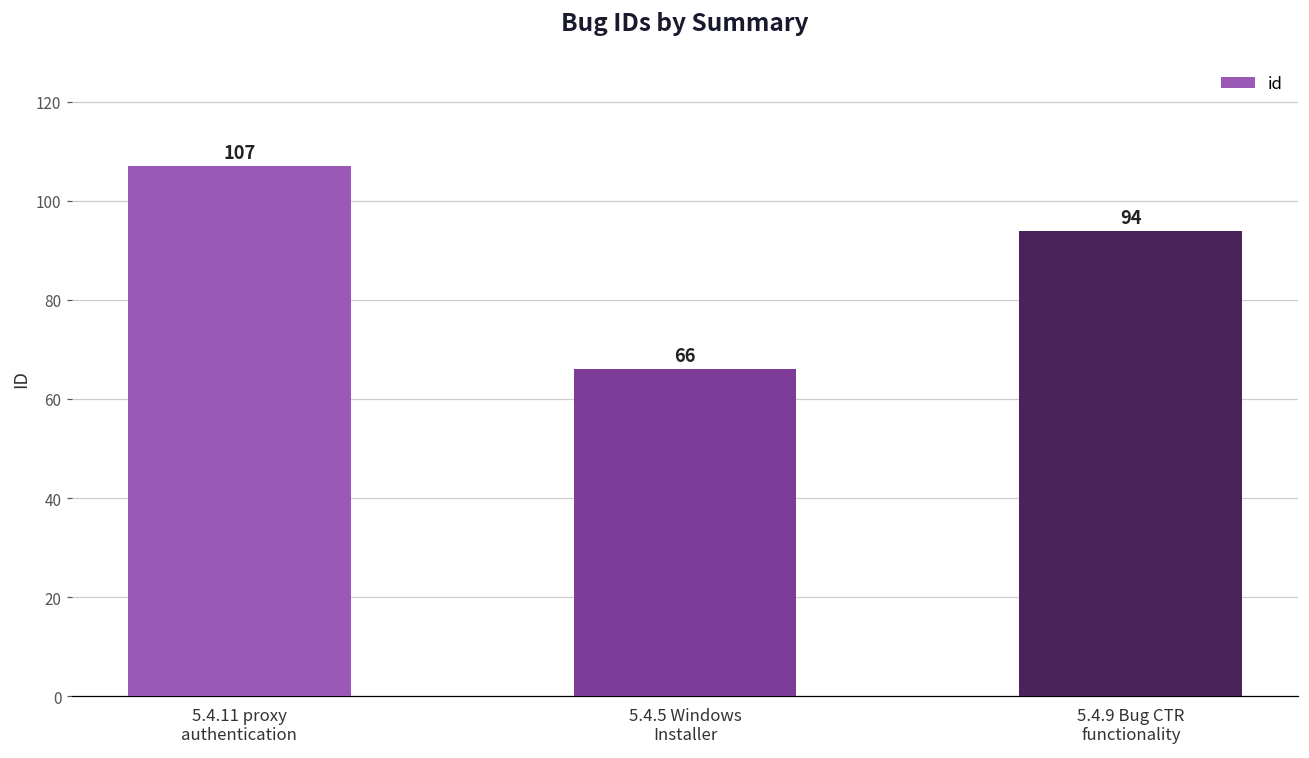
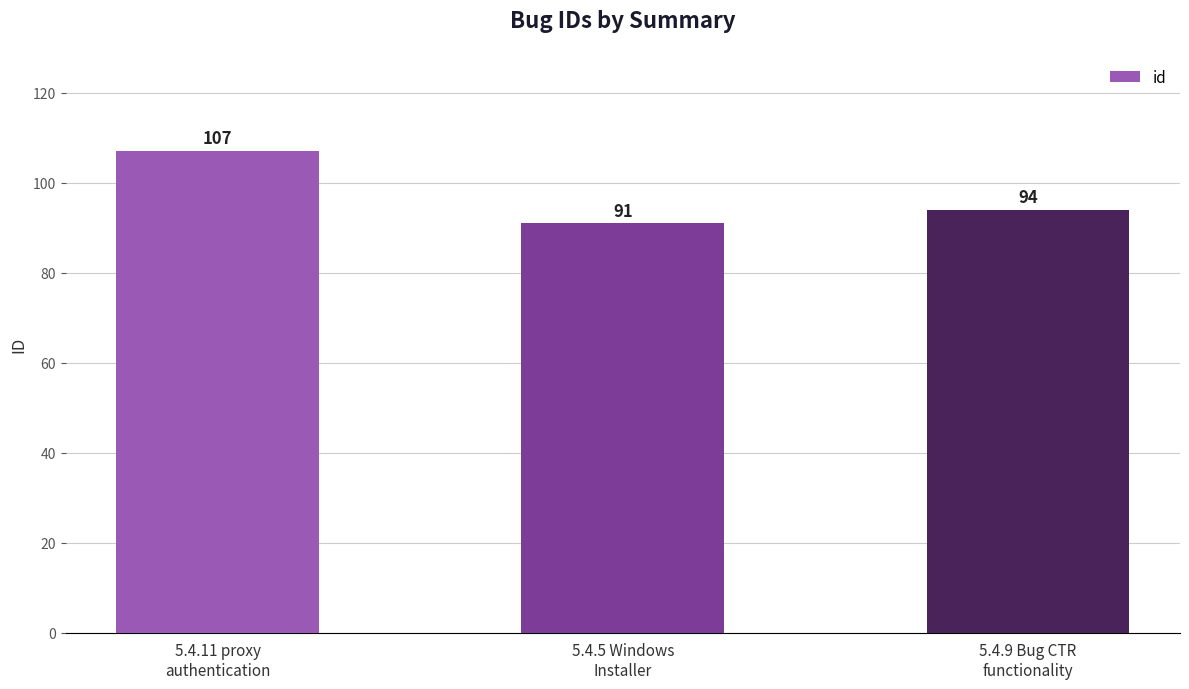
  {
    "5.4.11 proxy authentication": 107,
-   "5.4.5 Windows Installer": 66,
+   "5.4.5 Windows Installer": 91,
    "5.4.9 Bug CTR functionality": 94
  }
